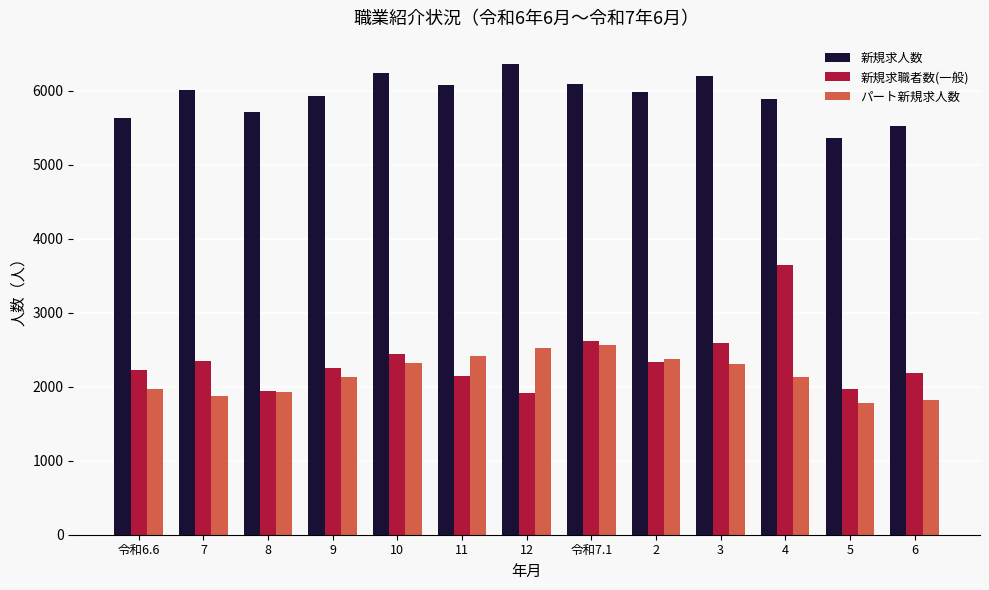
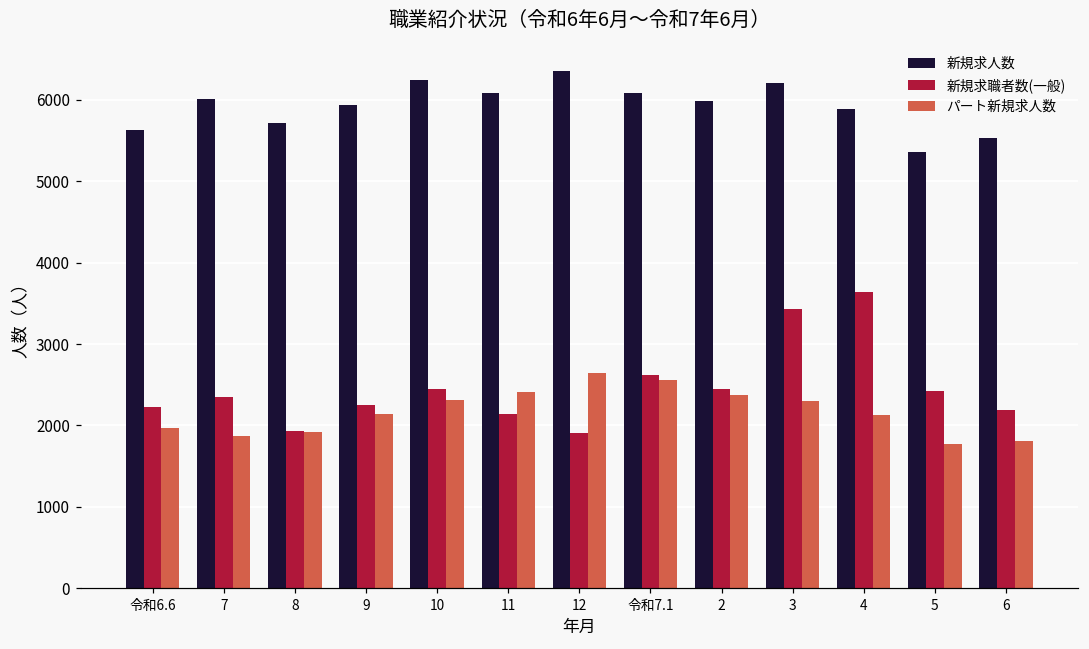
  {
    "新規求人数": {
      "令和6.6": 5600,
      "7": 6000,
      "8": 5700,
      "9": 5900,
      "10": 6200,
      "11": 6100,
      "12": 6400,
      "令和7.1": 6100,
      "2": 6000,
      "3": 6200,
      "4": 5900,
      "5": 5400,
      "6": 5500
    },
    "新規求職者数(一般)": {
      "令和6.6": 2200,
      "7": 2400,
      "8": 1900,
      "9": 2200,
      "10": 2400,
      "11": 2100,
      "12": 1900,
      "令和7.1": 2600,
-     "2": 2300,
-     "3": 2600,
+     "2": 2500,
+     "3": 3400,
      "4": 3600,
-     "5": 2000,
+     "5": 2400,
      "6": 2200
    },
    "パート新規求人数": {
      "令和6.6": 2000,
      "7": 1900,
      "8": 1900,
      "9": 2100,
      "10": 2300,
      "11": 2400,
-     "12": 2500,
+     "12": 2600,
      "令和7.1": 2600,
      "2": 2400,
      "3": 2300,
      "4": 2100,
      "5": 1800,
      "6": 1800
    }
  }
